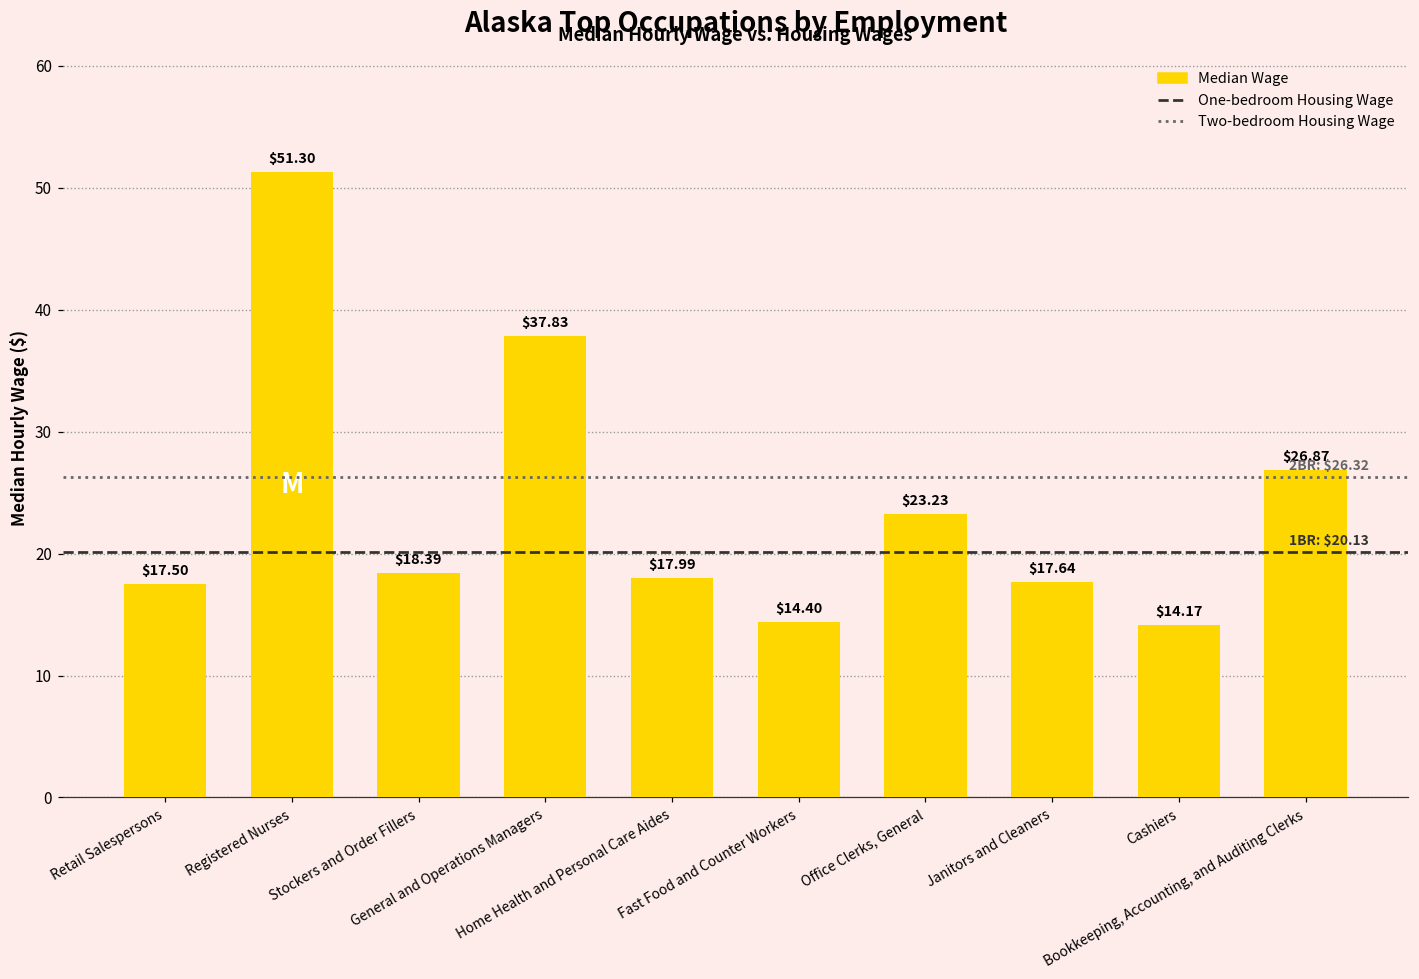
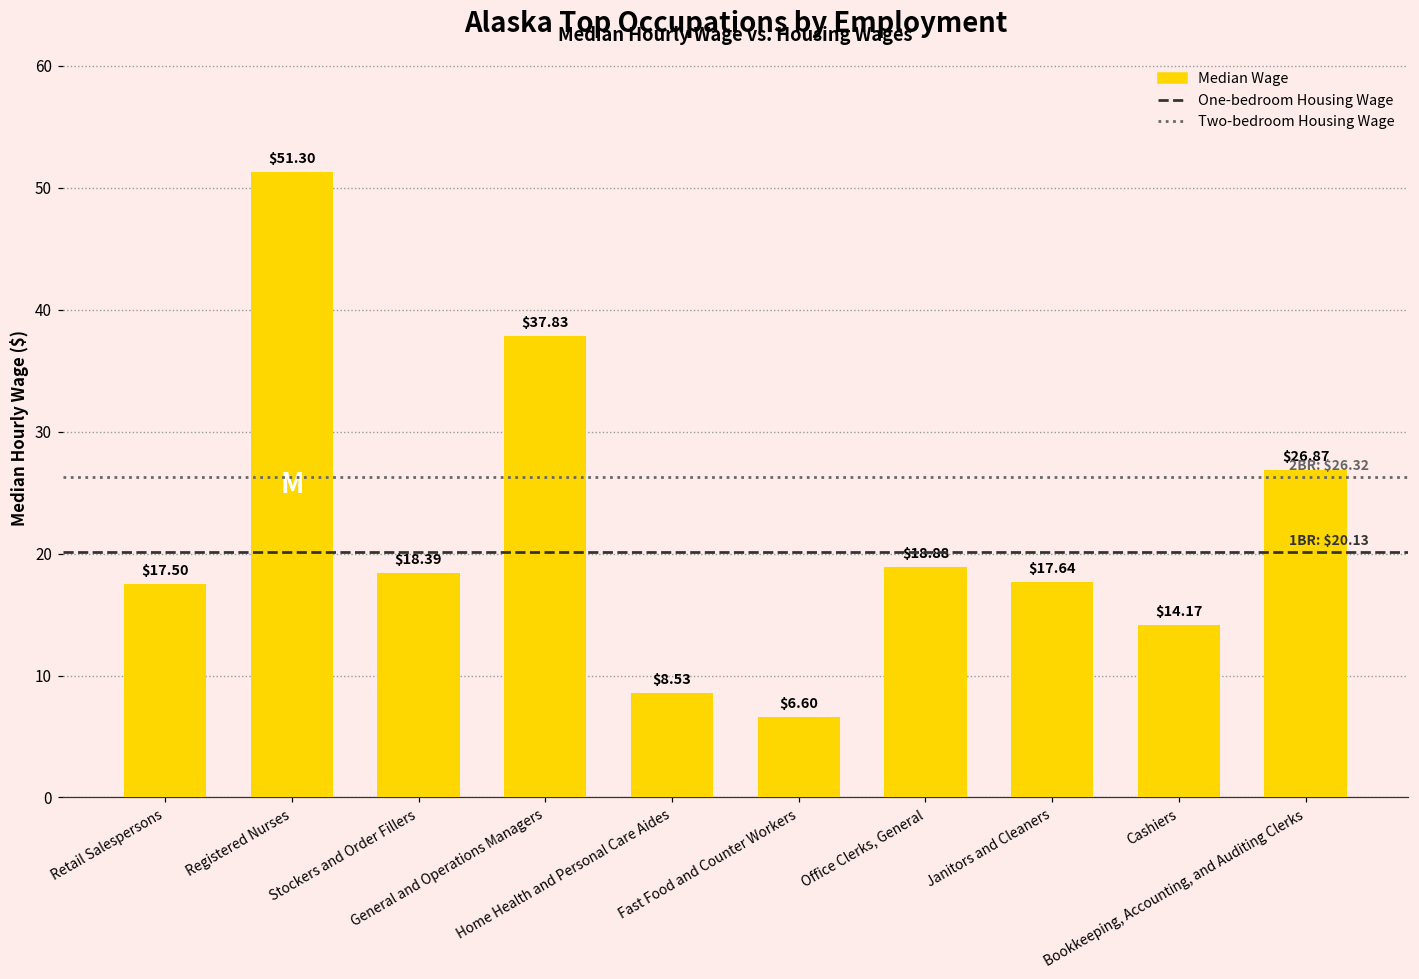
  {
    "Retail Salespersons": "$17.50",
    "Registered Nurses": "$51.30",
    "Stockers and Order Fillers": "$18.39",
    "General and Operations Managers": "$37.83",
-   "Home Health and Personal Care Aides": "$17.99",
-   "Fast Food and Counter Workers": "$14.40",
-   "Office Clerks, General": "$23.23",
+   "Home Health and Personal Care Aides": "$8.53",
+   "Fast Food and Counter Workers": "$6.60",
+   "Office Clerks, General": "$18.88",
    "Janitors and Cleaners": "$17.64",
    "Cashiers": "$14.17"
  }
